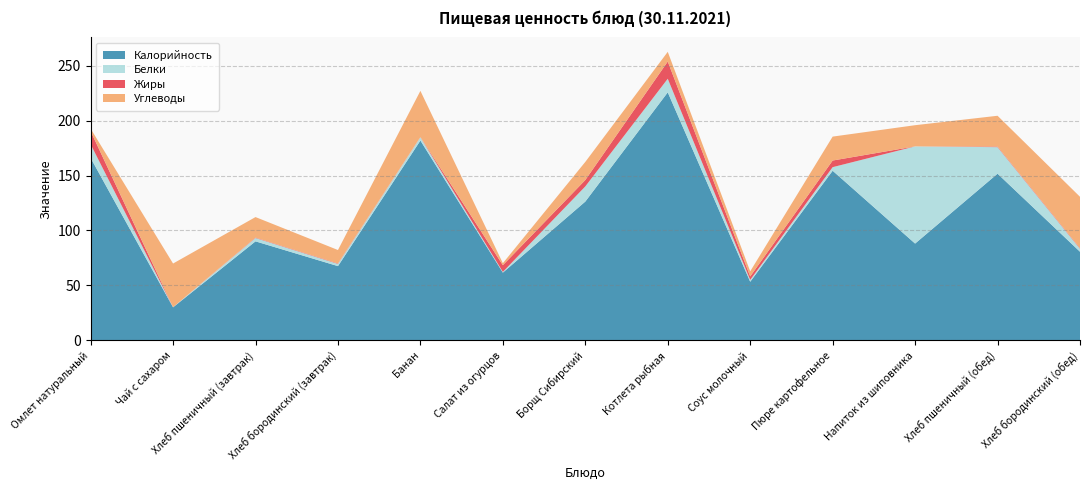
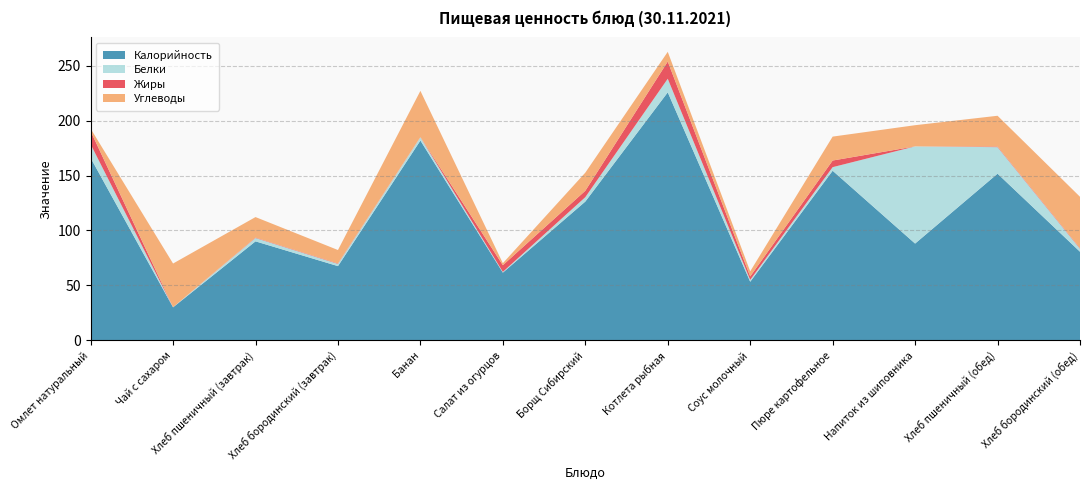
  {
    "Калорийность": {
      "Омлет натуральный": 166,
      "Хлеб пшеничный (завтрак)": 90,
      "Банан": 182,
      "Борщ Сибирский": 126,
      "Котлета рыбная": 226,
      "Пюре картофельное": 154,
      "Напиток из шиповника": 88,
      "Хлеб пшеничный (обед)": 152,
      "Хлеб бородинский (обед)": 81
    },
    "Белки": {
      "Омлет натуральный": 12,
-     "Борщ Сибирский": 14,
+     "Борщ Сибирский": 4,
      "Котлета рыбная": 12,
      "Пюре картофельное": 3
    },
    "Жиры": {
      "Борщ Сибирский": 6,
      "Котлета рыбная": 16,
      "Соус молочный": 3,
      "Пюре картофельное": 6
    },
    "Углеводы": {
      "Чай с сахаром": 40,
      "Хлеб пшеничный (завтрак)": 19,
      "Хлеб бородинский (завтрак)": 12,
      "Банан": 42,
      "Борщ Сибирский": 16,
      "Котлета рыбная": 9,
      "Соус молочный": 5,
      "Пюре картофельное": 22,
      "Напиток из шиповника": 19,
      "Хлеб пшеничный (обед)": 28,
      "Хлеб бородинский (обед)": 47
    }
  }
